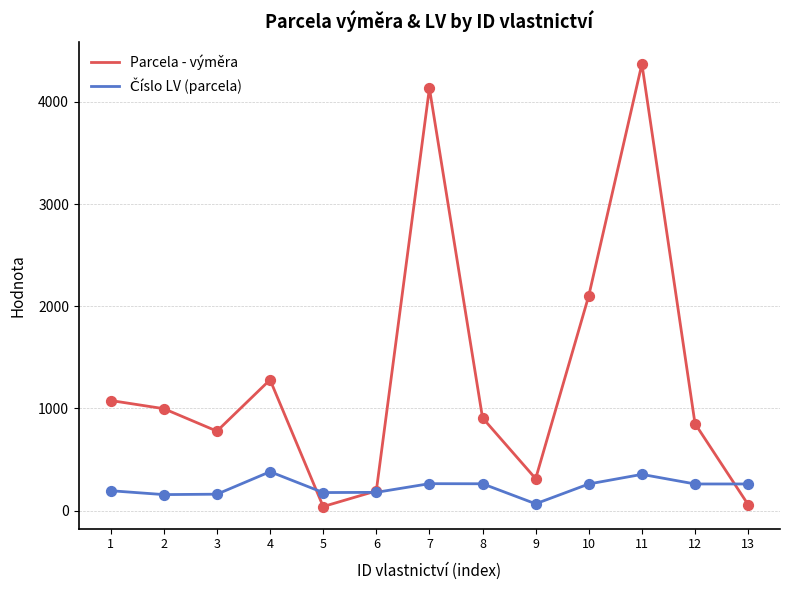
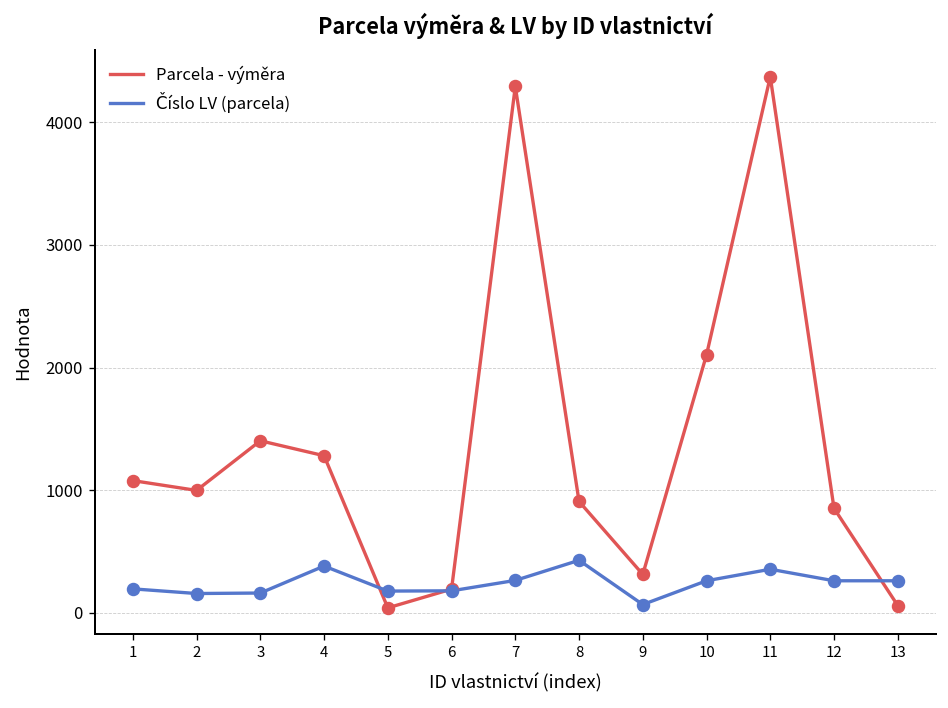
  {
    "Parcela - výměra": {
      "1": 1080,
      "2": 1000,
-     "3": 780,
+     "3": 1400,
      "4": 1280,
      "5": 40,
-     "7": 4140,
+     "7": 4290,
      "8": 910,
      "9": 310,
      "10": 2100,
      "11": 4370,
      "12": 850,
      "13": 60
    },
    "Číslo LV (parcela)": {
      "1": 200,
      "2": 160,
      "3": 160,
      "4": 380,
      "5": 180,
      "7": 260,
-     "8": 260,
+     "8": 430,
      "9": 70,
      "10": 260,
      "11": 360,
      "12": 260,
      "13": 260
    }
  }
